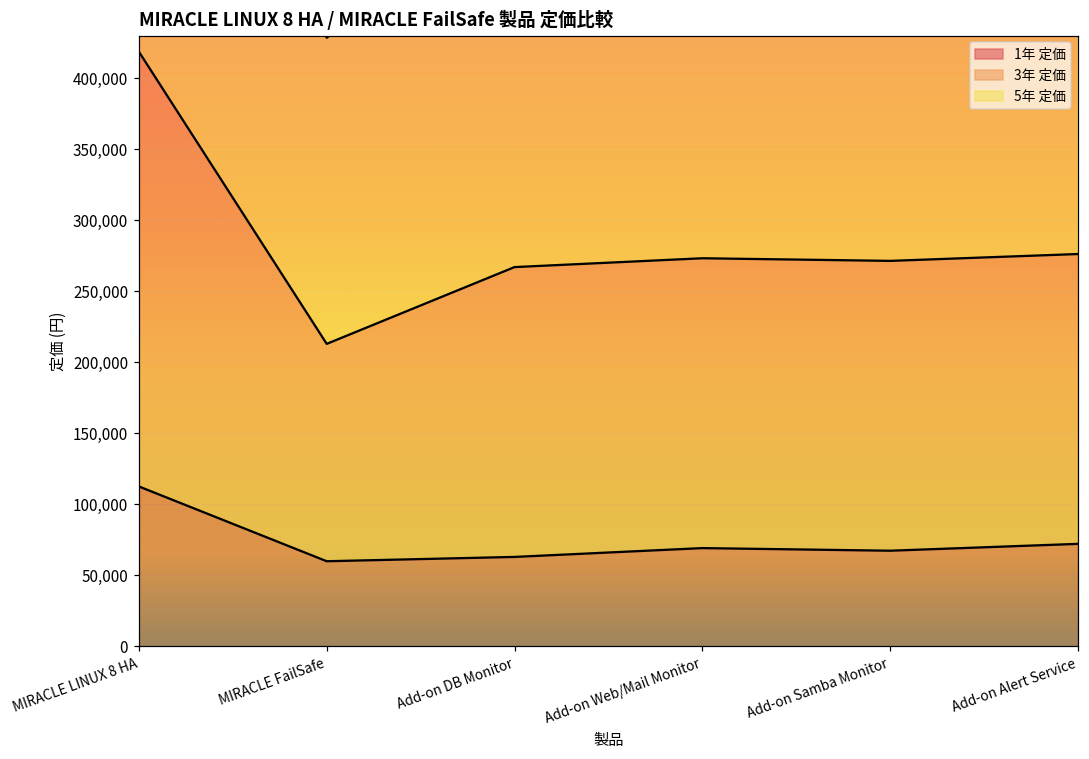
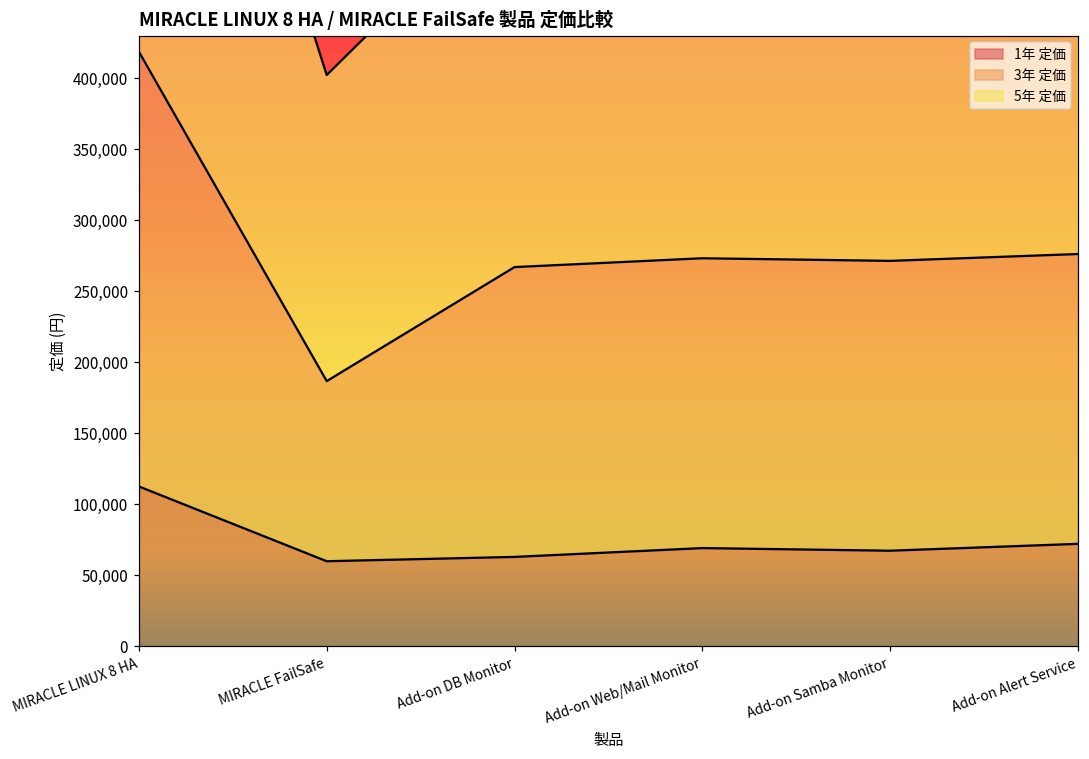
  {
    "1年 定価": {
      "MIRACLE LINUX 8 HA": "113,000",
      "MIRACLE FailSafe": "60,000",
      "Add-on DB Monitor": "63,000",
      "Add-on Web/Mail Monitor": "69,000",
      "Add-on Samba Monitor": "67,000",
      "Add-on Alert Service": "72,000"
    },
    "3年 定価": {
      "MIRACLE LINUX 8 HA": "306,000",
-     "MIRACLE FailSafe": "153,000",
+     "MIRACLE FailSafe": "127,000",
      "Add-on DB Monitor": "204,000",
      "Add-on Web/Mail Monitor": "204,000",
      "Add-on Samba Monitor": "204,000",
      "Add-on Alert Service": "204,000"
    },
    "5年 定価": {
      "MIRACLE FailSafe": "215,000"
    }
  }
